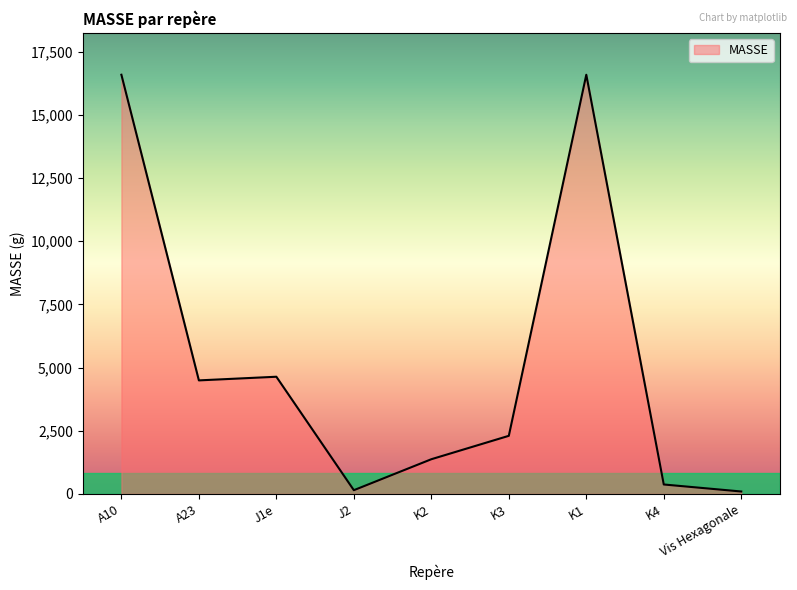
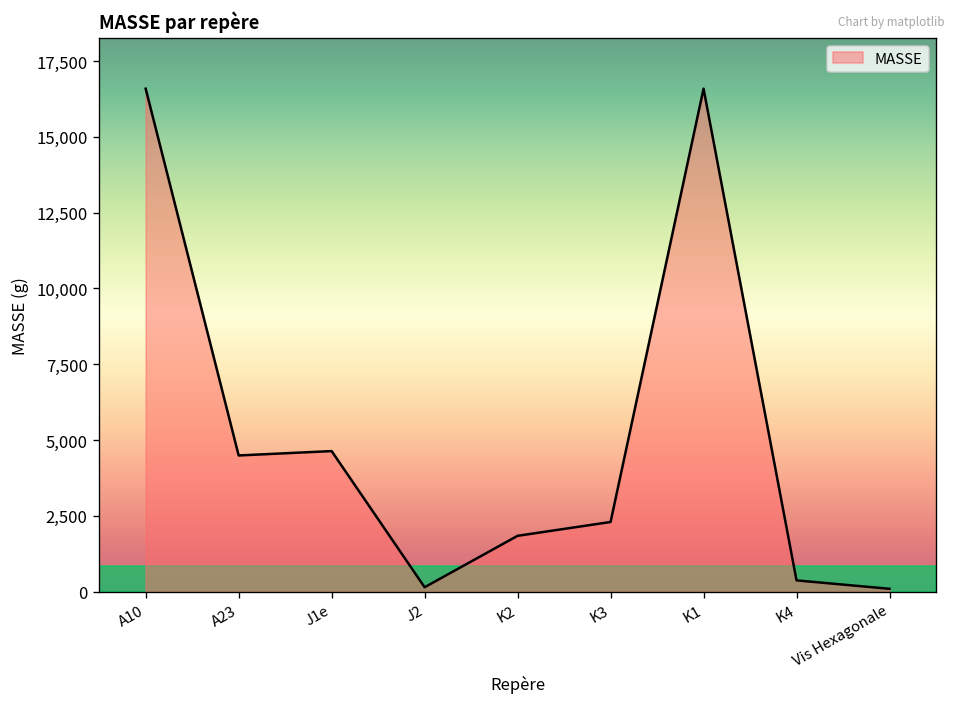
  {
    "A10": "16,600",
    "A23": "4,500",
    "J1e": "4,600",
-   "K2": "1,400",
+   "K2": "1,800",
    "K3": "2,300",
    "K1": "16,600"
  }
